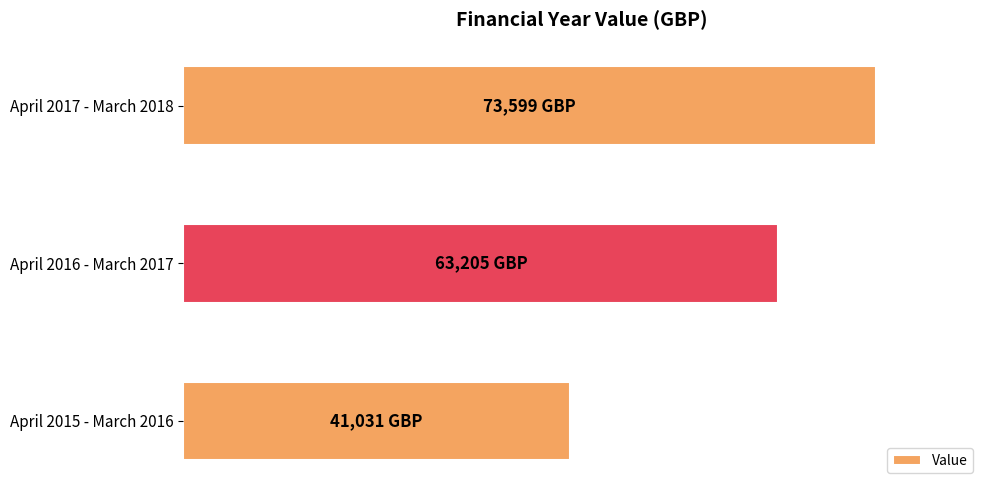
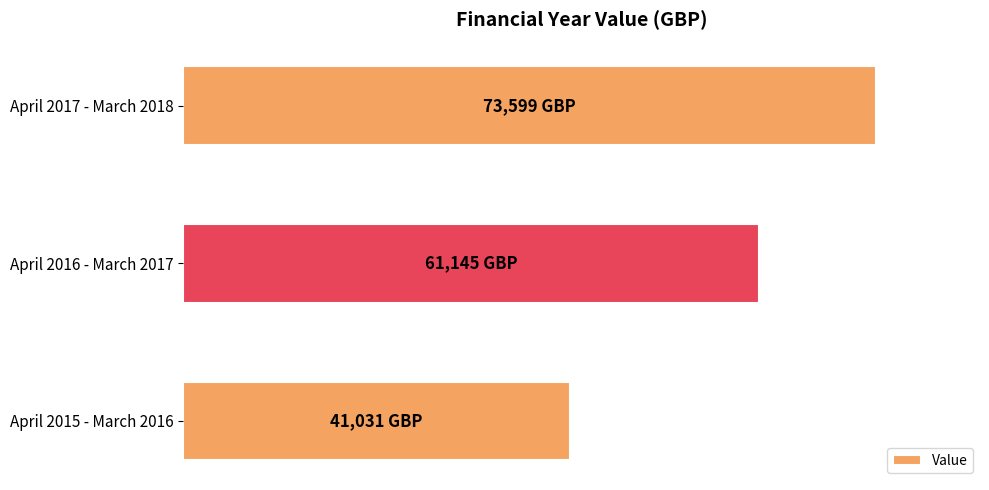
  {
    "April 2017 - March 2018": "73,599",
-   "April 2016 - March 2017": "63,205",
+   "April 2016 - March 2017": "61,145",
    "April 2015 - March 2016": "41,031"
  }
